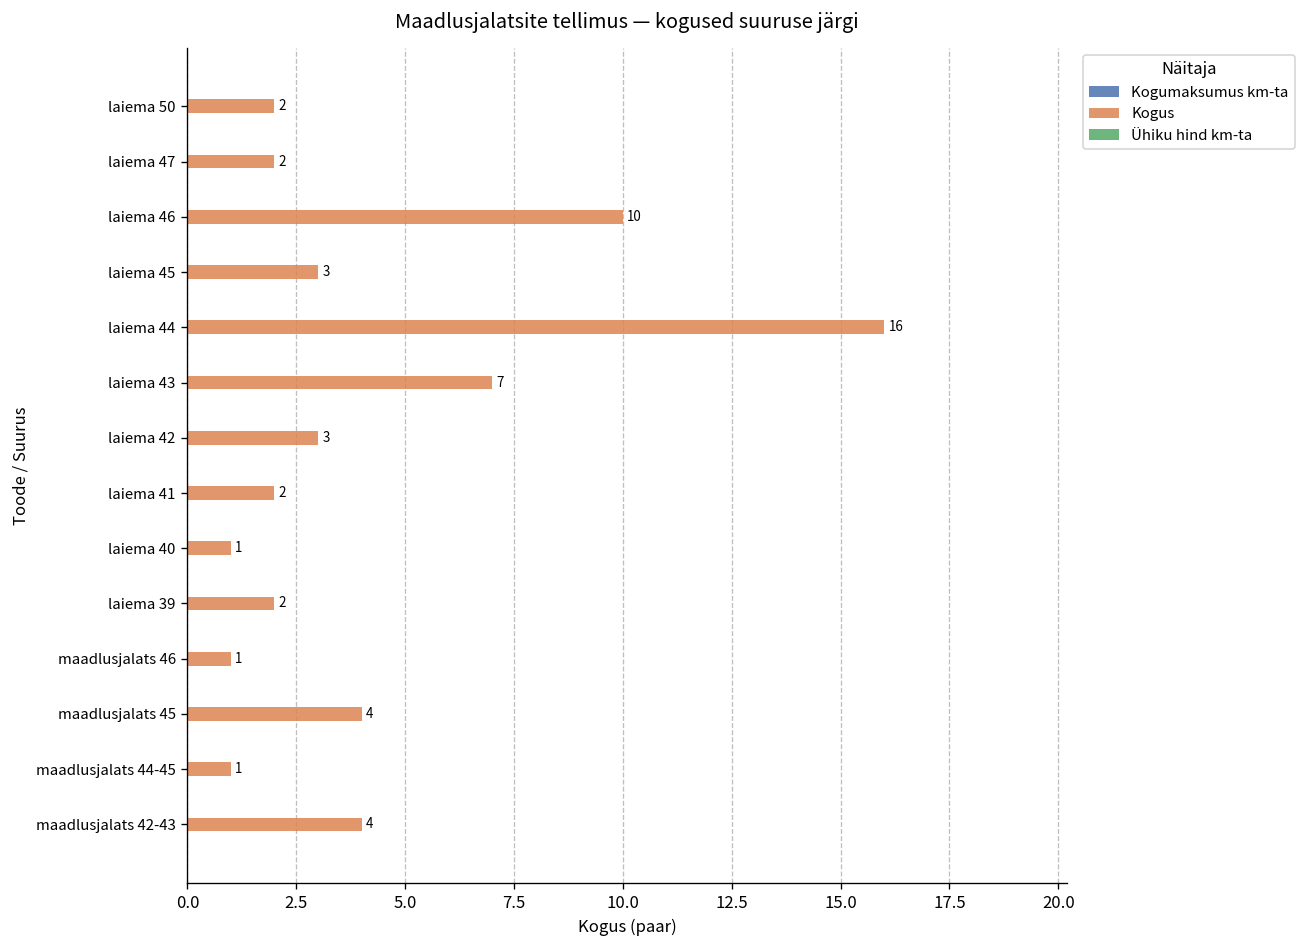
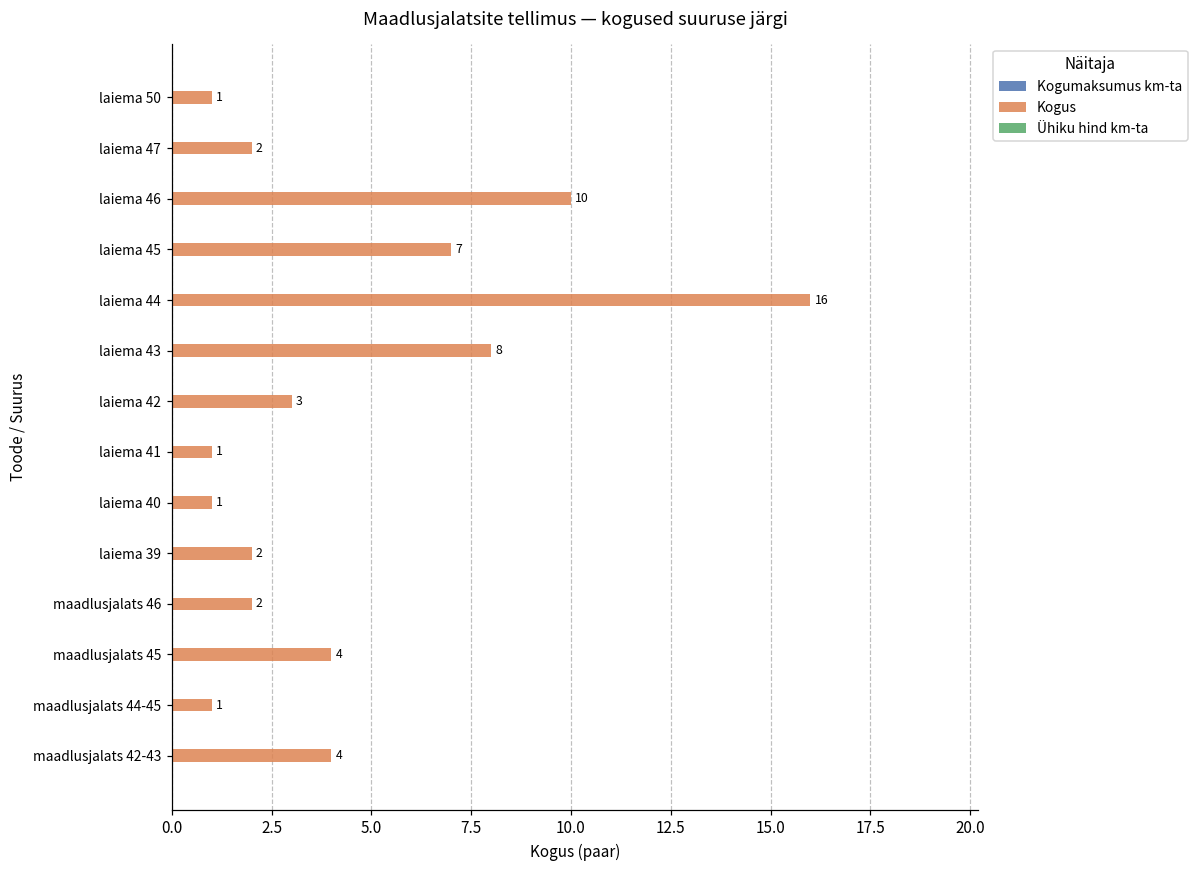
  {
    "Kogumaksumus km-ta": {
      "laiema 50": 0.0,
      "laiema 47": 0.0,
      "laiema 46": 0.0,
      "laiema 45": 0.0,
      "laiema 44": 0.0,
      "laiema 43": 0.0,
      "laiema 42": 0.0,
      "laiema 41": 0.0,
      "laiema 40": 0.0,
      "laiema 39": 0.0,
      "maadlusjalats 46": 0.0,
      "maadlusjalats 45": 0.0,
      "maadlusjalats 44-45": 0.0,
      "maadlusjalats 42-43": 0.0
    },
    "Kogus": {
-     "laiema 50": 2,
+     "laiema 50": 1,
      "laiema 47": 2,
      "laiema 46": 10,
-     "laiema 45": 3,
+     "laiema 45": 7,
      "laiema 44": 16,
-     "laiema 43": 7,
+     "laiema 43": 8,
      "laiema 42": 3,
-     "laiema 41": 2,
+     "laiema 41": 1,
      "laiema 40": 1,
      "laiema 39": 2,
-     "maadlusjalats 46": 1,
+     "maadlusjalats 46": 2,
      "maadlusjalats 45": 4,
      "maadlusjalats 44-45": 1,
      "maadlusjalats 42-43": 4
    },
    "Ühiku hind km-ta": {
      "laiema 50": 0.0,
      "laiema 47": 0.0,
      "laiema 46": 0.0,
      "laiema 45": 0.0,
      "laiema 44": 0.0,
      "laiema 43": 0.0,
      "laiema 42": 0.0,
      "laiema 41": 0.0,
      "laiema 40": 0.0,
      "laiema 39": 0.0,
      "maadlusjalats 46": 0.0,
      "maadlusjalats 45": 0.0,
      "maadlusjalats 44-45": 0.0,
      "maadlusjalats 42-43": 0.0
    }
  }
